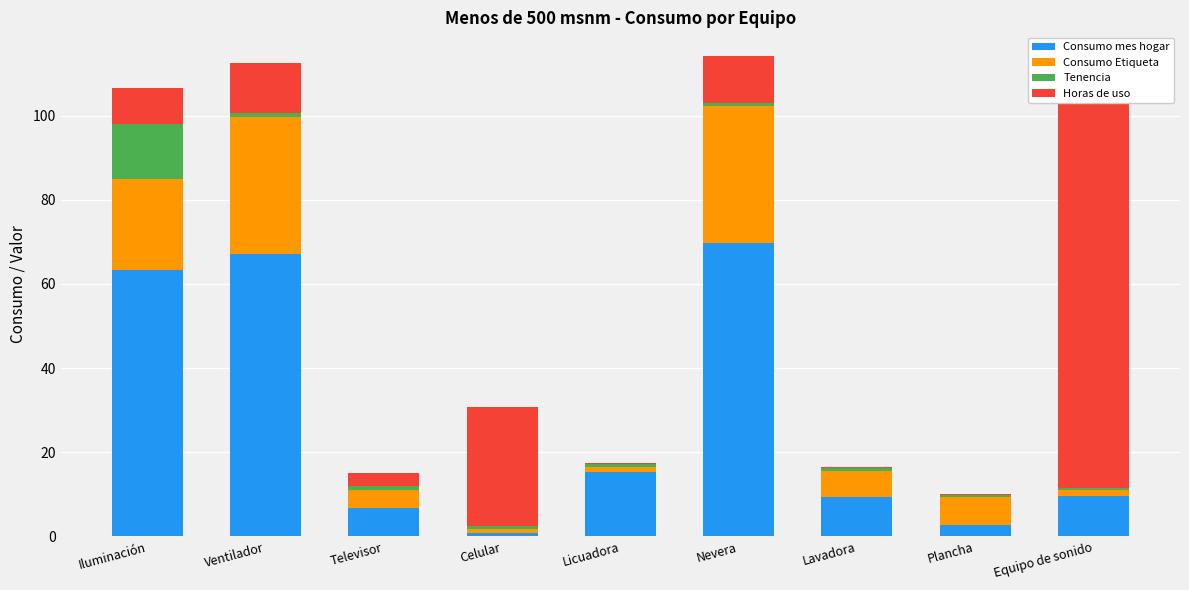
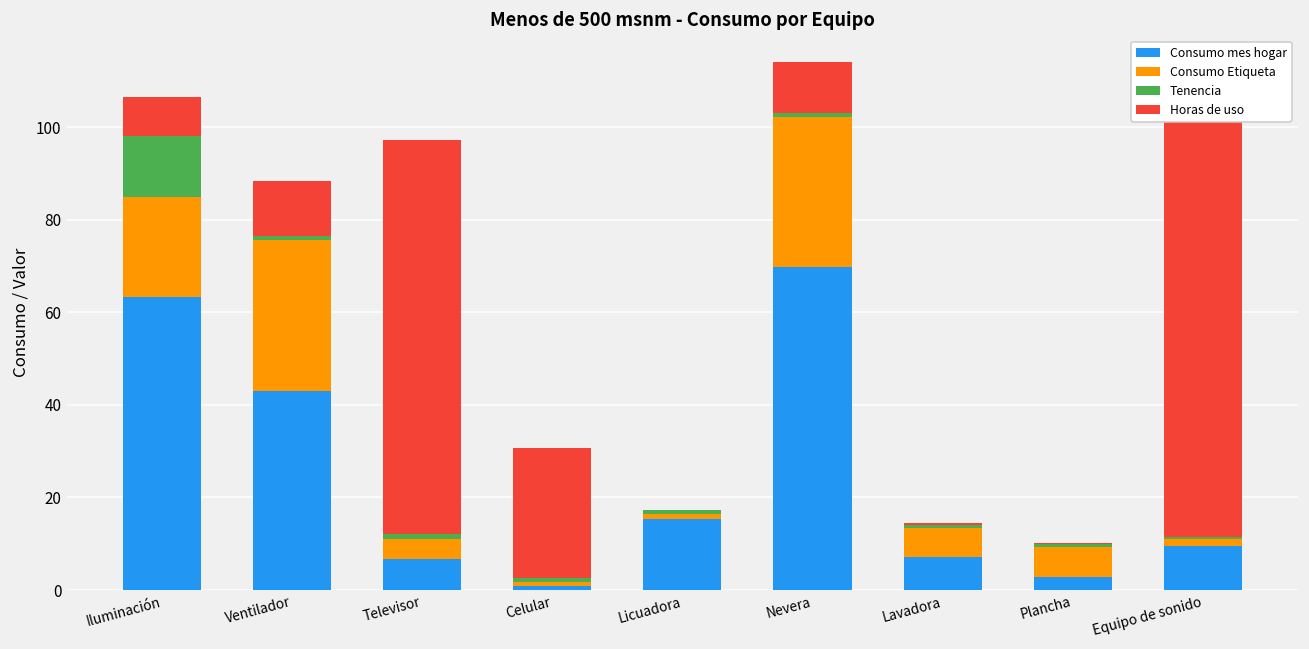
  {
    "Consumo mes hogar": {
      "Iluminación": 63,
-     "Ventilador": 67,
+     "Ventilador": 43,
      "Televisor": 7,
      "Celular": 1,
      "Licuadora": 15,
      "Nevera": 70,
-     "Lavadora": 9,
+     "Lavadora": 7,
      "Plancha": 3,
      "Equipo de sonido": 10
    },
    "Consumo Etiqueta": {
      "Iluminación": 22,
      "Ventilador": 33,
      "Televisor": 4,
      "Celular": 1,
      "Licuadora": 1,
      "Nevera": 33,
      "Lavadora": 6,
      "Plancha": 7,
      "Equipo de sonido": 2
    },
    "Tenencia": {
      "Iluminación": 13,
      "Ventilador": 1,
      "Televisor": 1,
      "Celular": 1,
      "Licuadora": 1,
      "Nevera": 1,
      "Lavadora": 1
    },
    "Horas de uso": {
      "Iluminación": 9,
      "Ventilador": 12,
-     "Televisor": 3,
+     "Televisor": 85,
      "Celular": 28,
      "Nevera": 11
    }
  }
